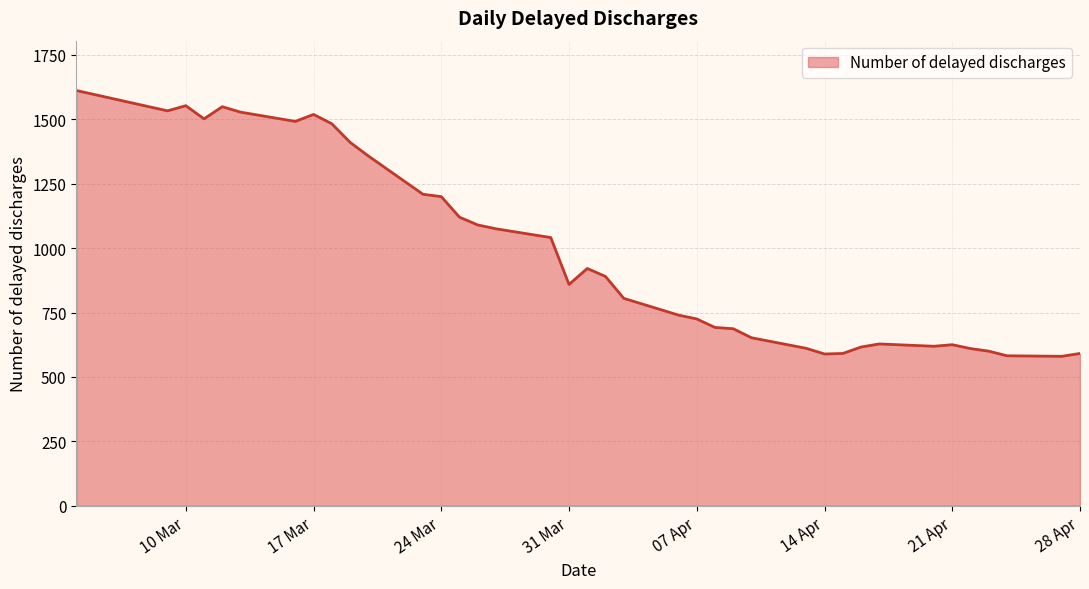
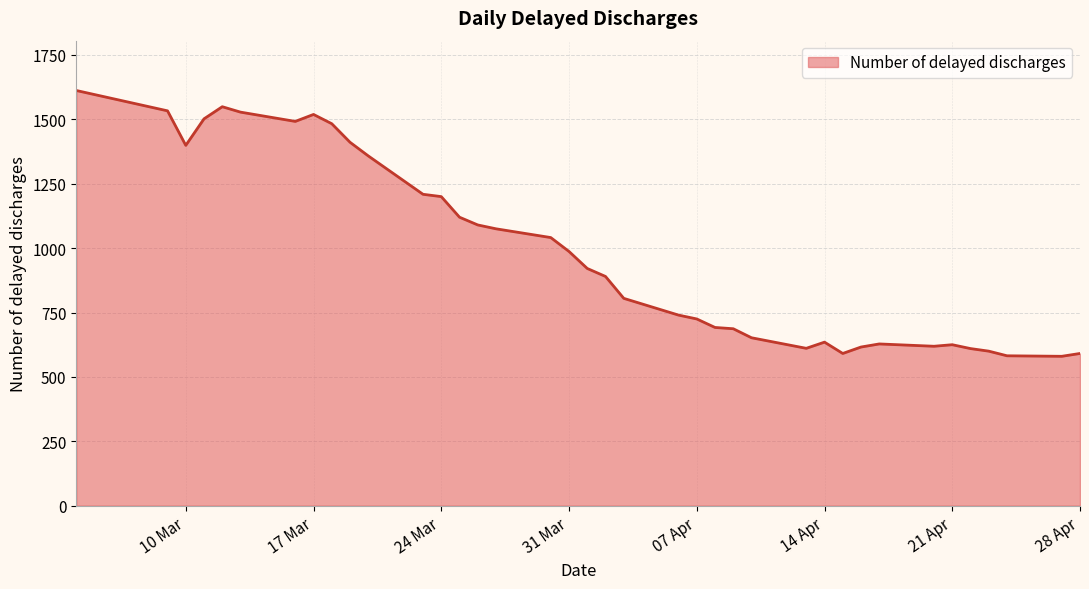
  {
-   "10 Mar": 1550,
+   "10 Mar": 1400,
    "17 Mar": 1520,
    "24 Mar": 1200,
-   "31 Mar": 860,
+   "31 Mar": 990,
    "07 Apr": 730,
-   "14 Apr": 590,
+   "14 Apr": 640,
    "21 Apr": 630,
    "28 Apr": 590
  }
